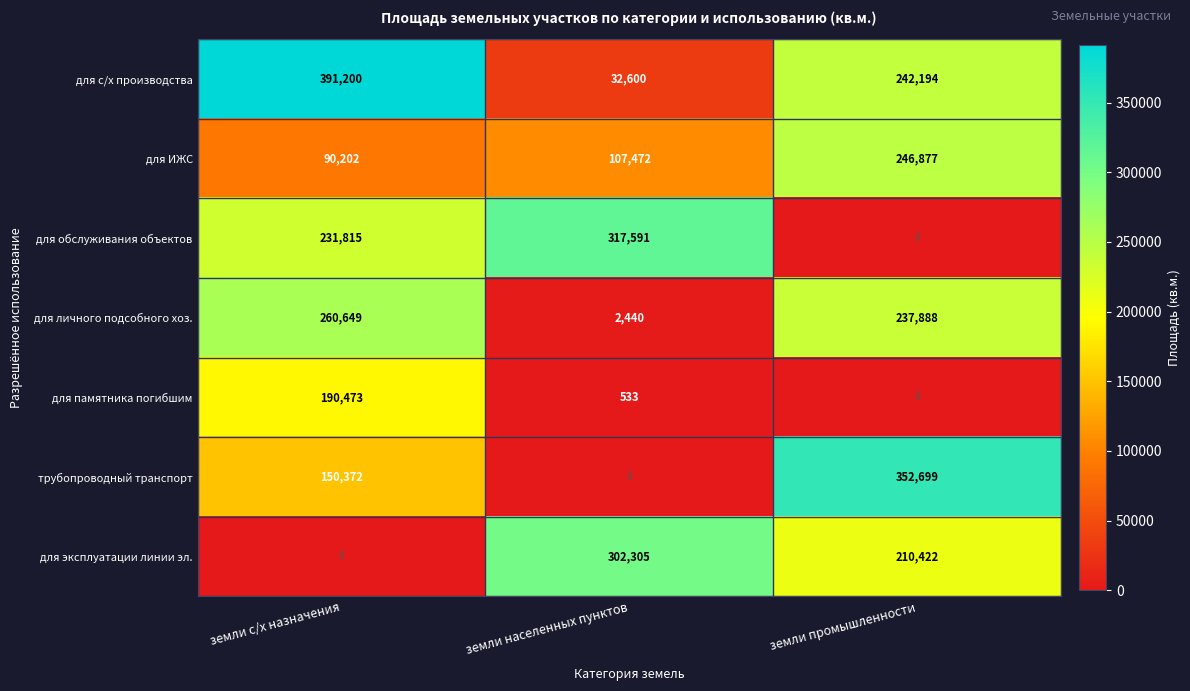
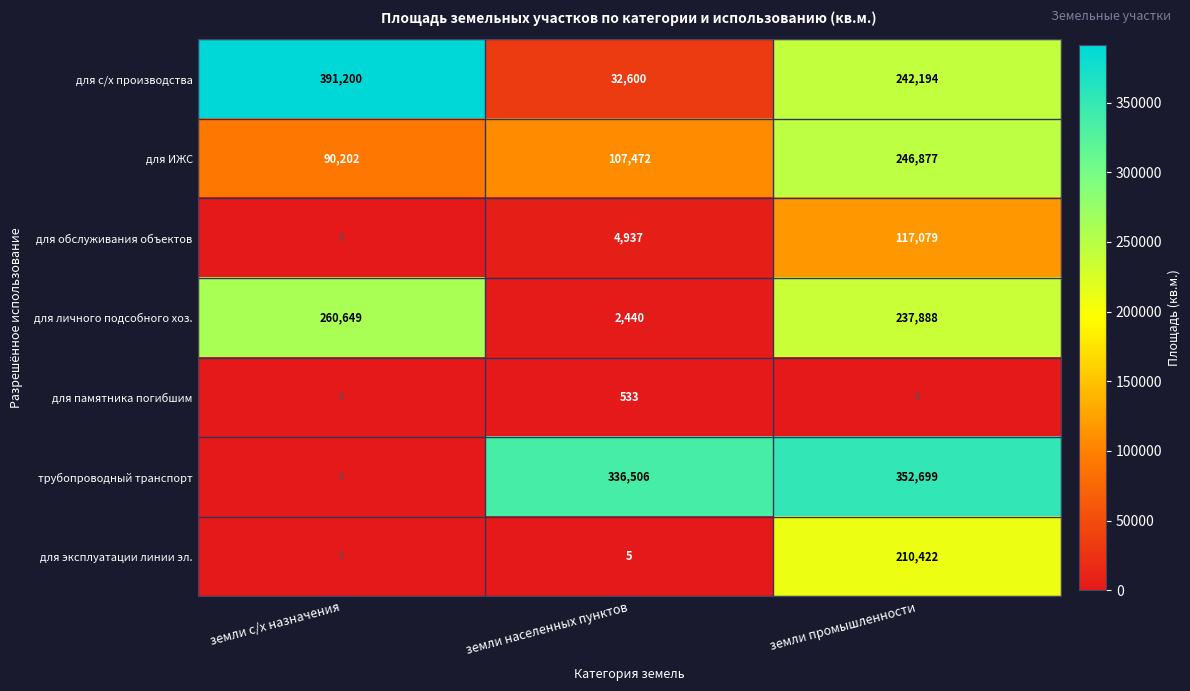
  {
    "для с/х производства": {
      "земли с/х назначения": "391,200",
      "земли населенных пунктов": "32,600",
      "земли промышленности": "242,194"
    },
    "для ИЖС": {
      "земли с/х назначения": "90,202",
      "земли населенных пунктов": "107,472",
      "земли промышленности": "246,877"
    },
    "для обслуживания объектов": {
-     "земли с/х назначения": "231,815",
-     "земли населенных пунктов": "317,591",
-     "земли промышленности": "0"
+     "земли с/х назначения": "0",
+     "земли населенных пунктов": "4,937",
+     "земли промышленности": "117,079"
    },
    "для личного подсобного хоз.": {
      "земли с/х назначения": "260,649",
      "земли населенных пунктов": "2,440",
      "земли промышленности": "237,888"
    },
    "для памятника погибшим": {
-     "земли с/х назначения": "190,473",
+     "земли с/х назначения": "0",
      "земли населенных пунктов": "533",
      "земли промышленности": "0"
    },
    "трубопроводный транспорт": {
-     "земли с/х назначения": "150,372",
-     "земли населенных пунктов": "0",
+     "земли с/х назначения": "0",
+     "земли населенных пунктов": "336,506",
      "земли промышленности": "352,699"
    },
    "для эксплуатации линии эл.": {
      "земли с/х назначения": "0",
-     "земли населенных пунктов": "302,305",
+     "земли населенных пунктов": "5",
      "земли промышленности": "210,422"
    }
  }
